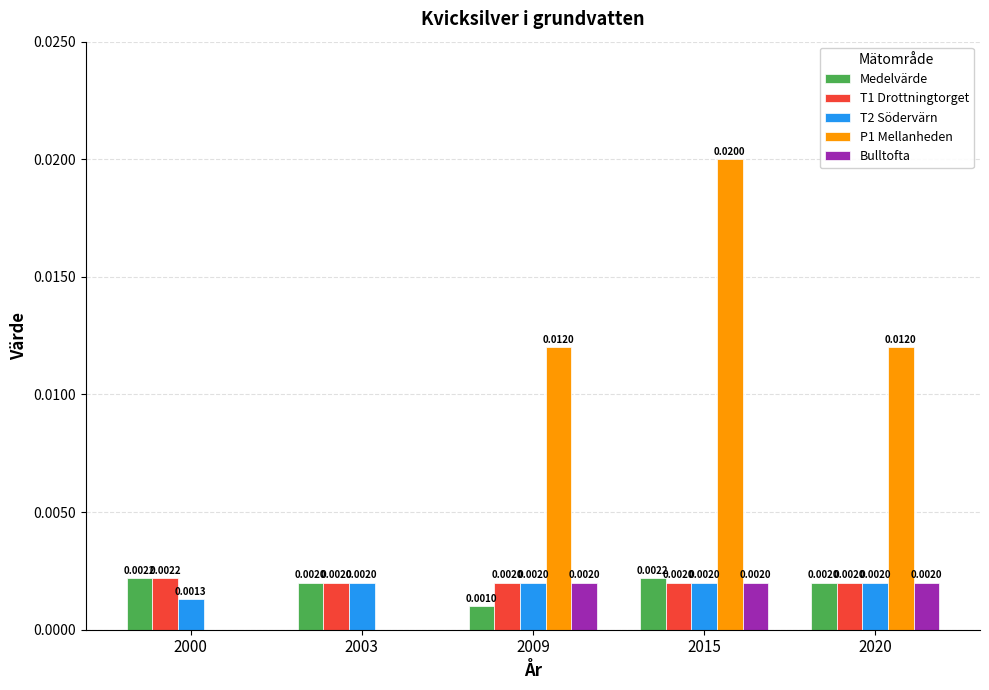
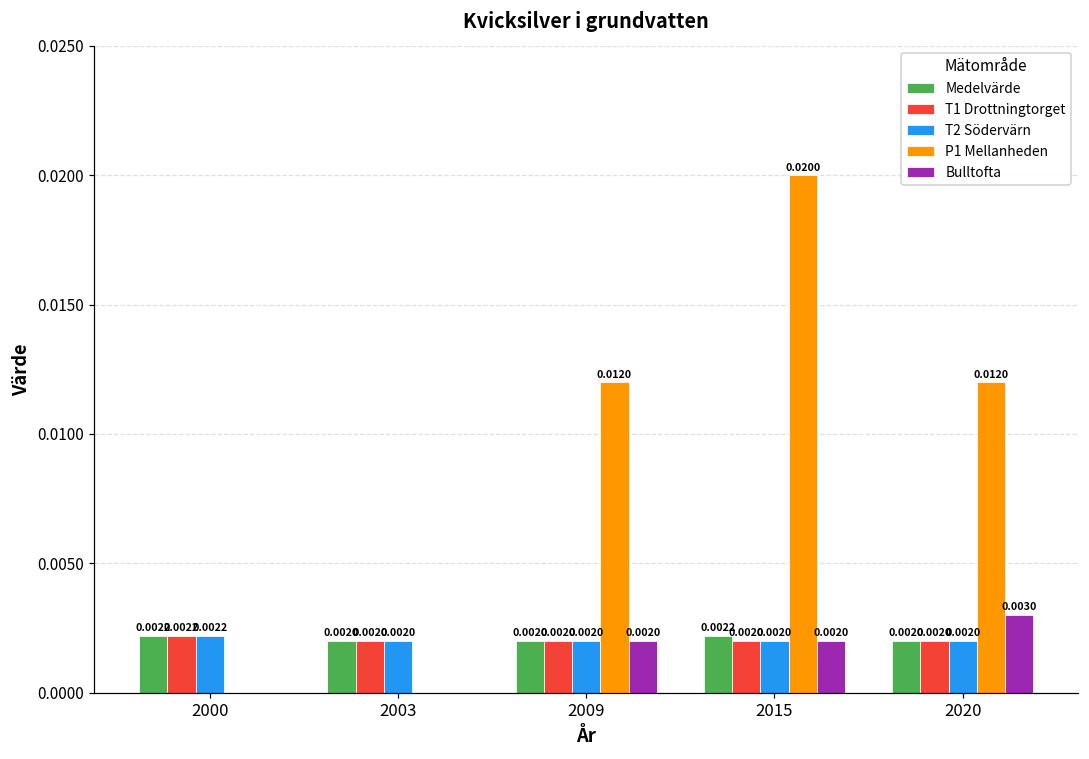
  {
    "Medelvärde": {
-     "2009": 0.0010,
+     "2009": 0.0020,
      "2015": 0.0022
    },
    "T2 Södervärn": {
-     "2000": 0.0013
+     "2000": 0.0022
    },
    "P1 Mellanheden": {
      "2009": 0.0120,
      "2015": 0.0200,
      "2020": 0.0120
    },
    "Bulltofta": {
      "2009": 0.0020,
      "2015": 0.0020,
-     "2020": 0.0020
+     "2020": 0.0030
    }
  }
